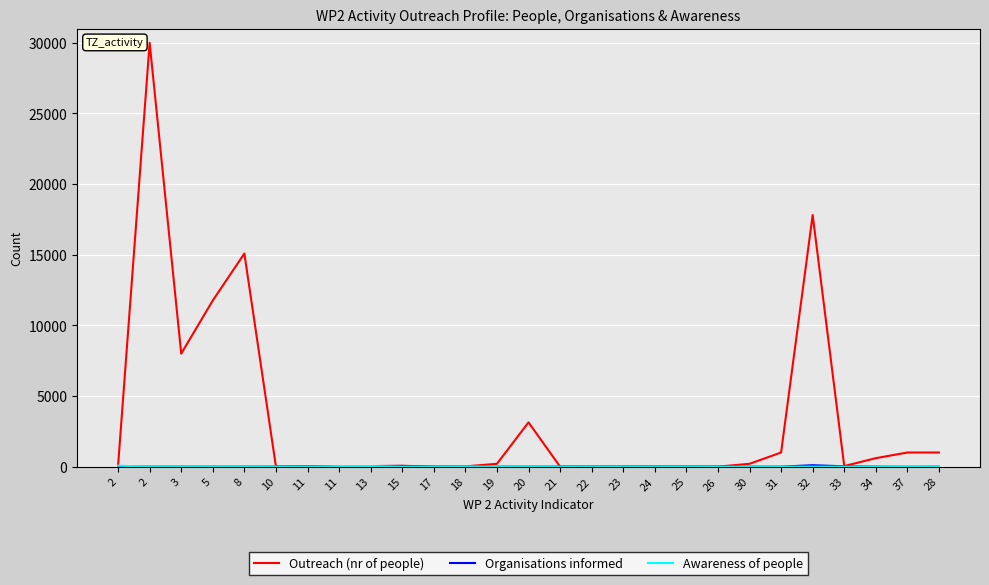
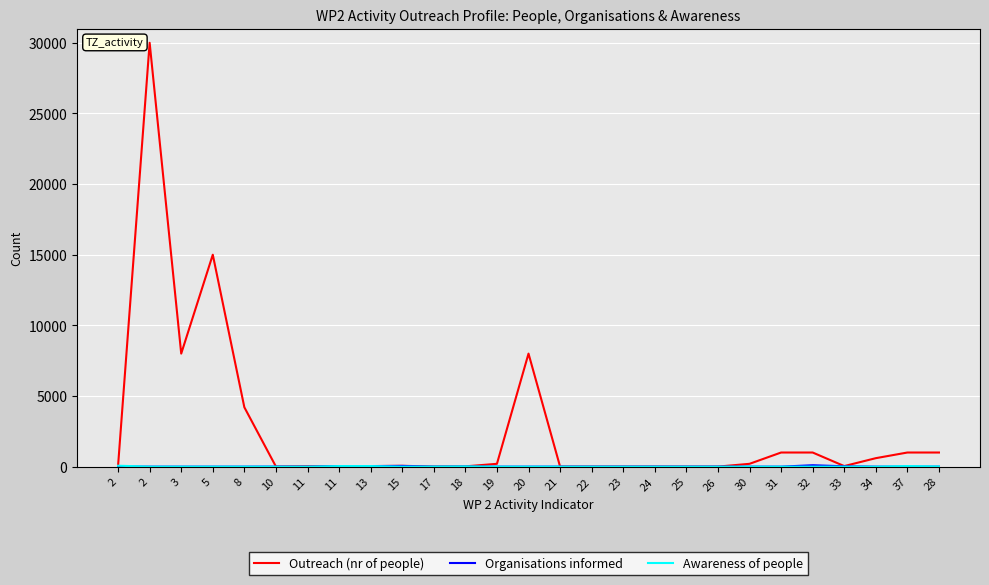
  {
    "Outreach (nr of people)": {
      "3": 8000,
-     "5": 11800,
-     "8": 15100,
+     "5": 15000,
+     "8": 4200,
      "19": 200,
-     "20": 3100,
+     "20": 8000,
      "30": 200,
      "31": 1000,
-     "32": 17800,
+     "32": 1000,
      "34": 600,
      "37": 1000,
      "28": 1000
    }
  }
